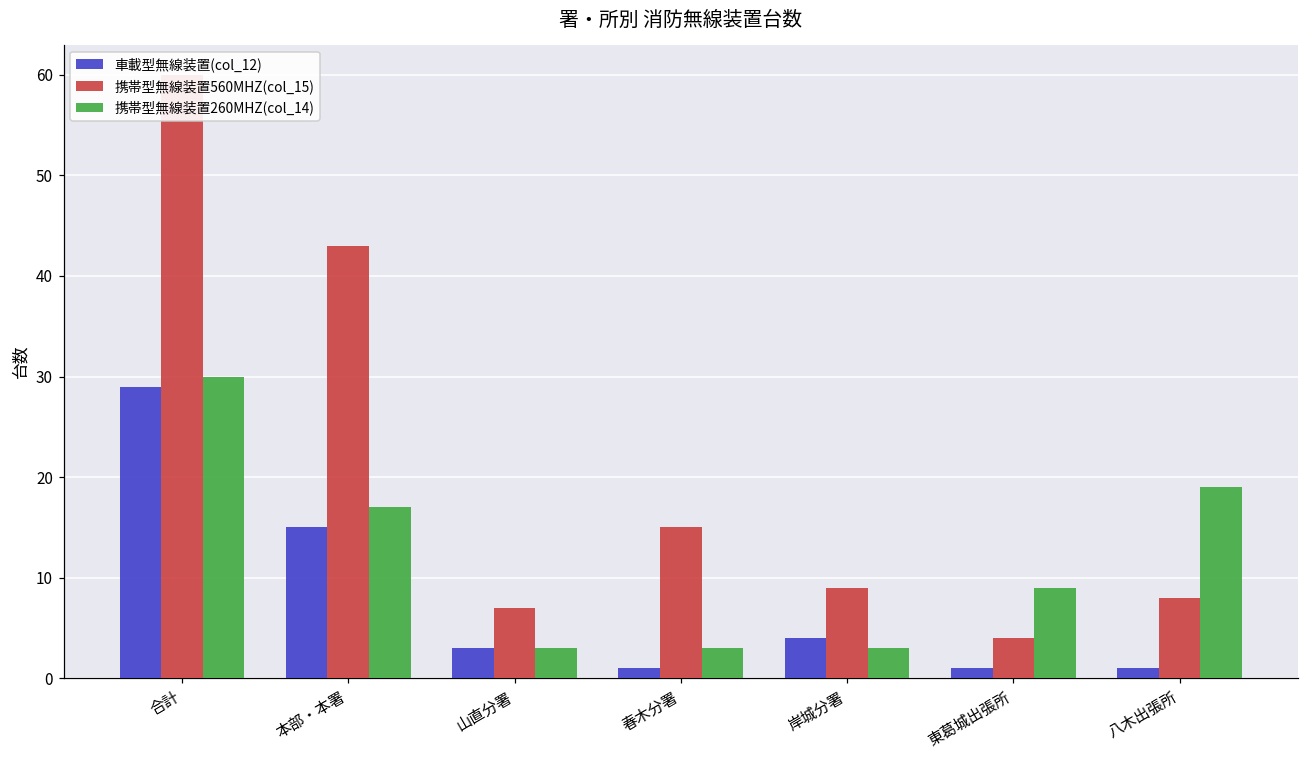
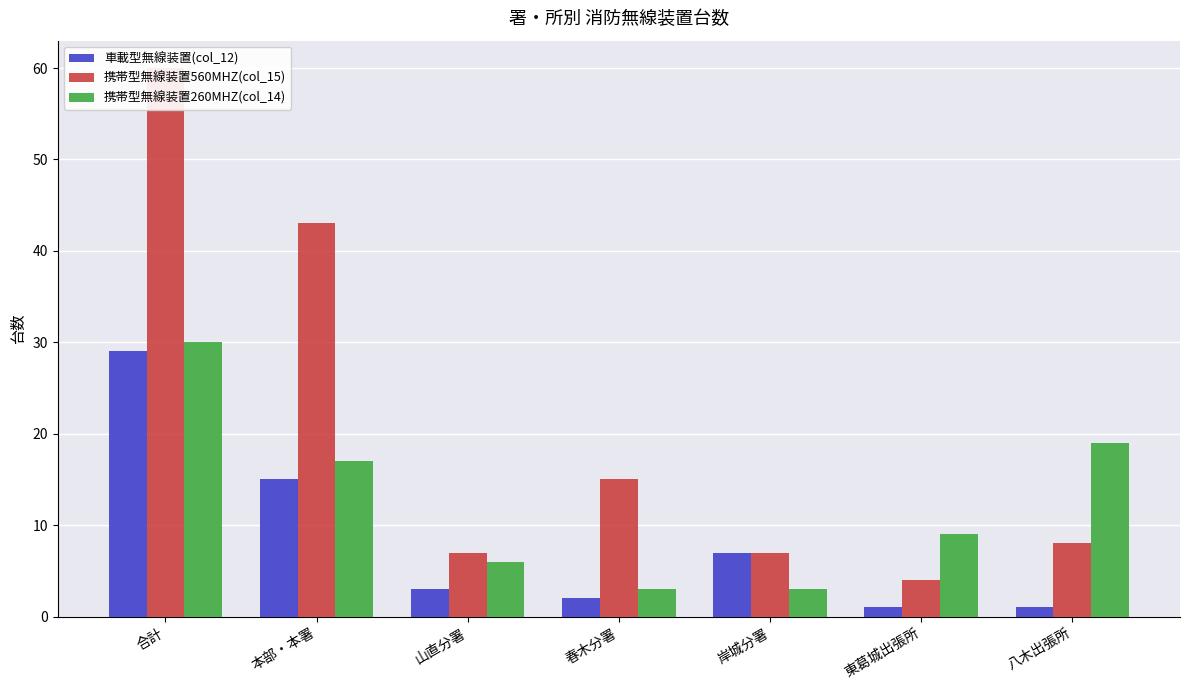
  {
    "車載型無線装置(col_12)": {
      "合計": 29,
      "本部・本署": 15,
      "山直分署": 3,
-     "春木分署": 1,
-     "岸城分署": 4,
+     "春木分署": 2,
+     "岸城分署": 7,
      "東葛城出張所": 1,
      "八木出張所": 1
    },
    "携帯型無線装置560MHZ(col_15)": {
      "本部・本署": 43,
      "山直分署": 7,
      "春木分署": 15,
-     "岸城分署": 9,
+     "岸城分署": 7,
      "東葛城出張所": 4,
      "八木出張所": 8
    },
    "携帯型無線装置260MHZ(col_14)": {
      "合計": 30,
      "本部・本署": 17,
-     "山直分署": 3,
+     "山直分署": 6,
      "春木分署": 3,
      "岸城分署": 3,
      "東葛城出張所": 9,
      "八木出張所": 19
    }
  }
